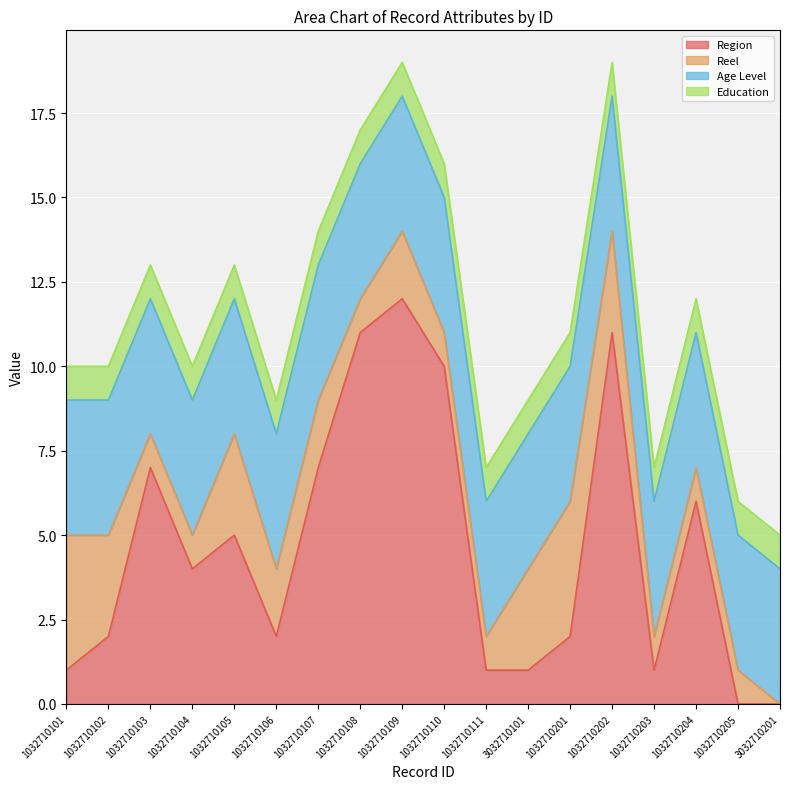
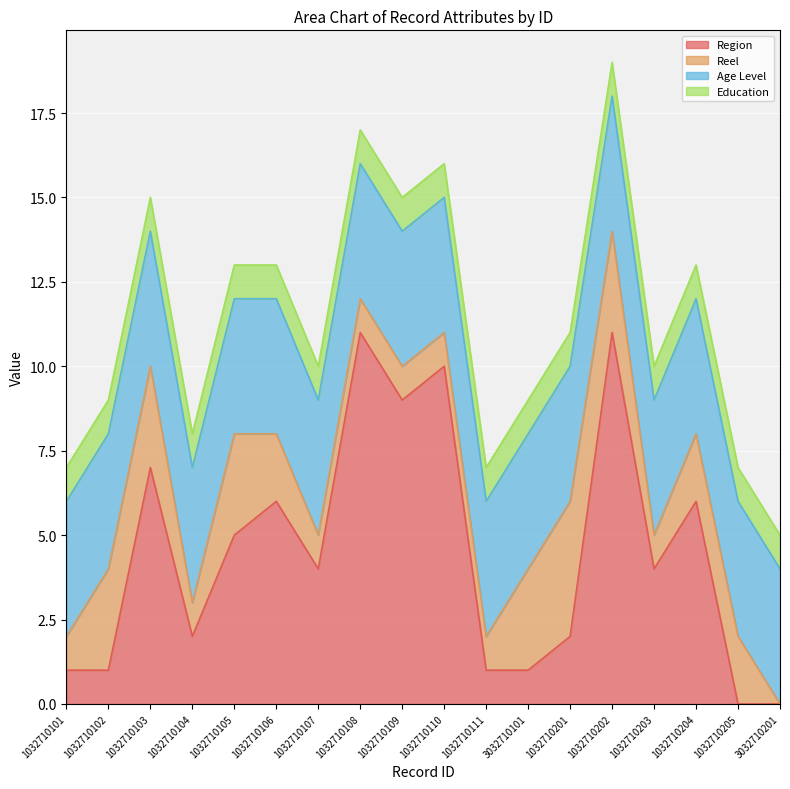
  {
    "Region": {
      "1032710101": 1,
-     "1032710102": 2,
+     "1032710102": 1,
      "1032710103": 7,
-     "1032710104": 4,
+     "1032710104": 2,
      "1032710105": 5,
-     "1032710106": 2,
-     "1032710107": 7,
+     "1032710106": 6,
+     "1032710107": 4,
      "1032710108": 11,
-     "1032710109": 12,
+     "1032710109": 9,
      "1032710110": 10,
      "1032710111": 1,
      "3032710101": 1,
      "1032710201": 2,
      "1032710202": 11,
-     "1032710203": 1,
+     "1032710203": 4,
      "1032710204": 6,
      "1032710205": 0
    },
    "Reel": {
-     "1032710101": 4,
+     "1032710101": 1,
      "1032710102": 3,
-     "1032710103": 1,
+     "1032710103": 3,
      "1032710104": 1,
      "1032710105": 3,
      "1032710106": 2,
-     "1032710107": 2,
+     "1032710107": 1,
      "1032710108": 1,
-     "1032710109": 2,
+     "1032710109": 1,
      "1032710110": 1,
      "1032710111": 1,
      "3032710101": 3,
      "1032710201": 4,
      "1032710202": 3,
      "1032710203": 1,
-     "1032710204": 1,
-     "1032710205": 1
+     "1032710204": 2,
+     "1032710205": 2
    },
    "Age Level": {
      "1032710101": 4,
      "1032710102": 4,
      "1032710103": 4,
      "1032710104": 4,
      "1032710105": 4,
      "1032710106": 4,
      "1032710107": 4,
      "1032710108": 4,
      "1032710109": 4,
      "1032710110": 4,
      "1032710111": 4,
      "3032710101": 4,
      "1032710201": 4,
      "1032710202": 4,
      "1032710203": 4,
      "1032710204": 4,
      "1032710205": 4,
      "3032710201": 4
    },
    "Education": {
      "1032710101": 1,
      "1032710102": 1,
      "1032710103": 1,
      "1032710104": 1,
      "1032710105": 1,
      "1032710106": 1,
      "1032710107": 1,
      "1032710108": 1,
      "1032710109": 1,
      "1032710110": 1,
      "1032710111": 1,
      "3032710101": 1,
      "1032710201": 1,
      "1032710202": 1,
      "1032710203": 1,
      "1032710204": 1,
      "1032710205": 1,
      "3032710201": 1
    }
  }
